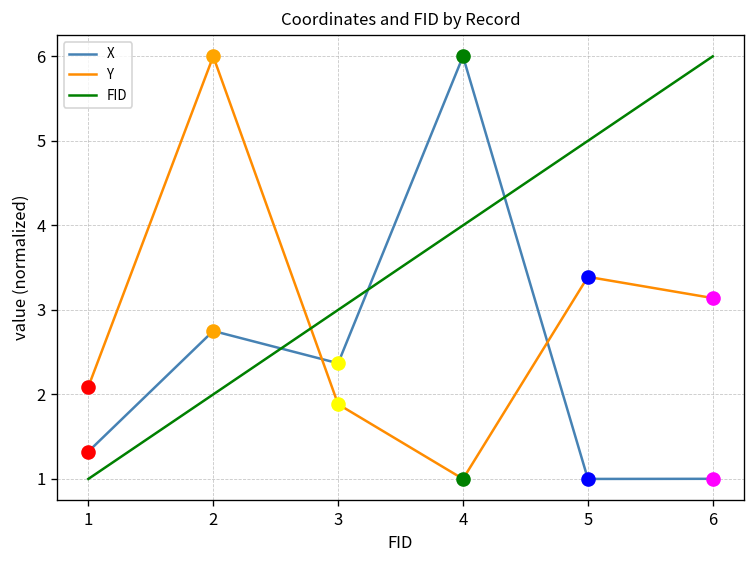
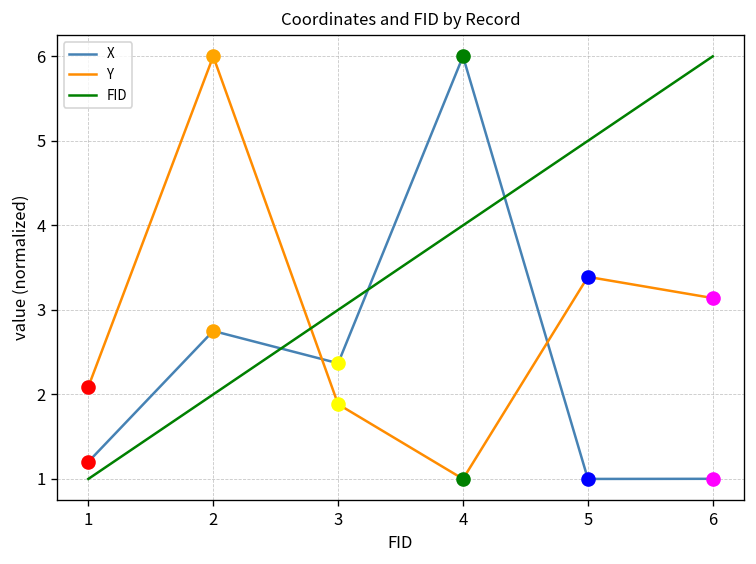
  {
    "X": {
-     "1": 1.3
+     "1": 1.2
    }
  }
